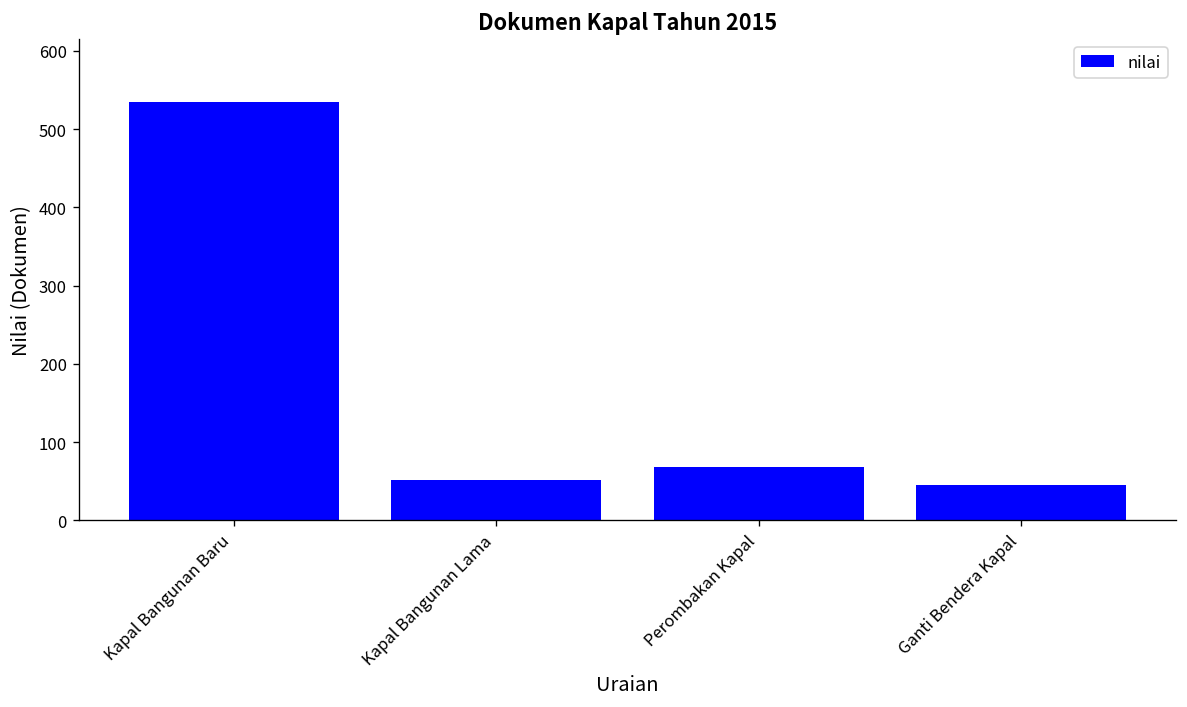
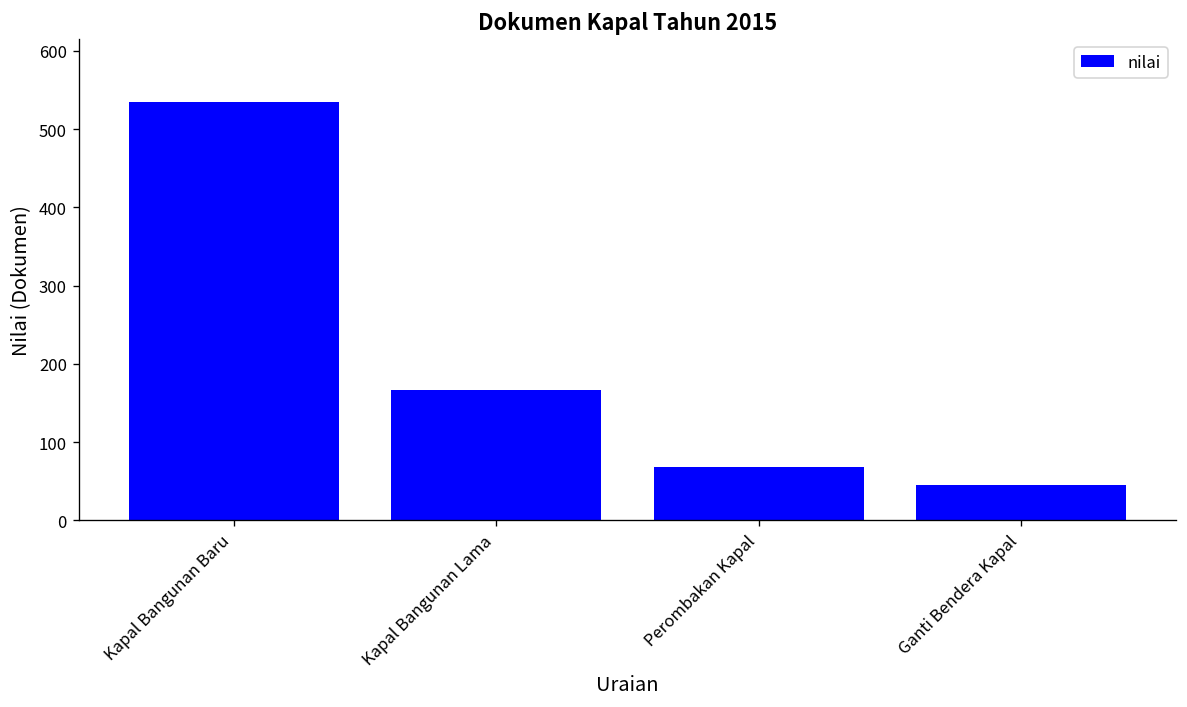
  {
    "Kapal Bangunan Baru": 540,
-   "Kapal Bangunan Lama": 50,
+   "Kapal Bangunan Lama": 170,
    "Perombakan Kapal": 70,
    "Ganti Bendera Kapal": 50
  }
